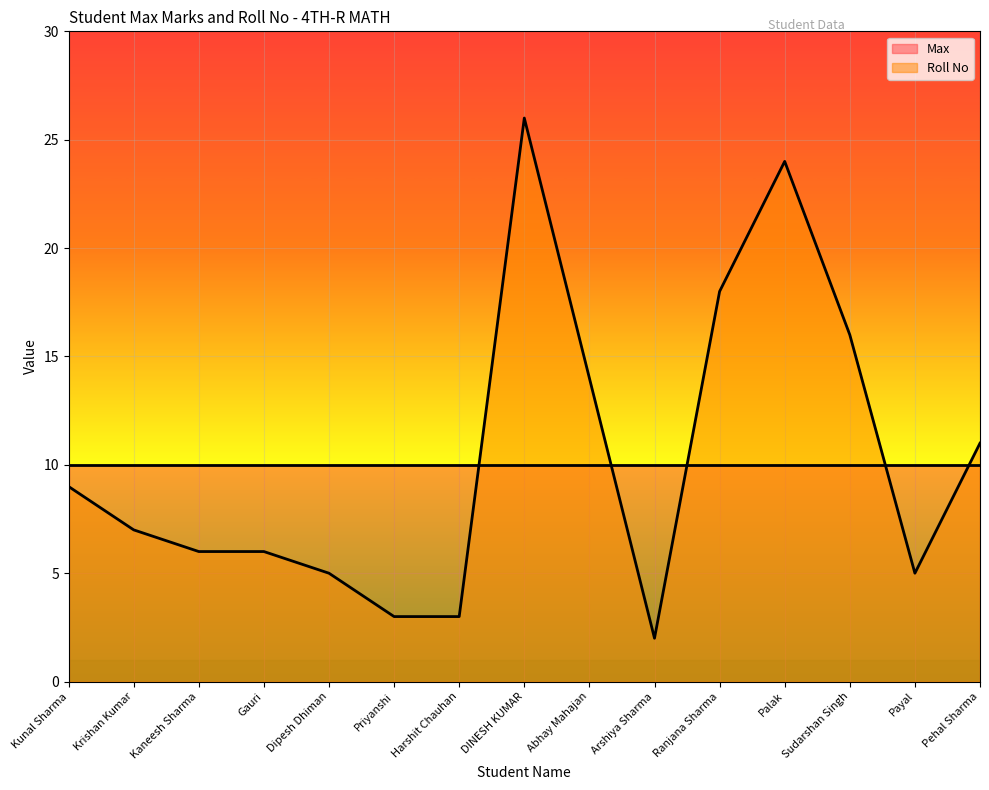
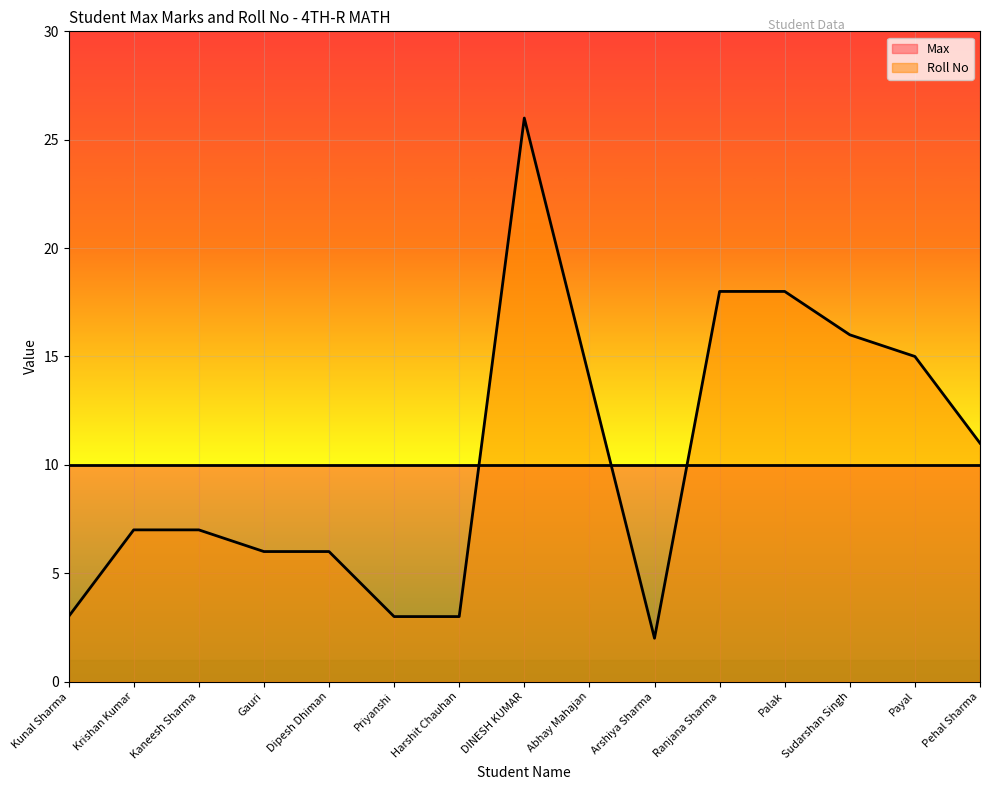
  {
    "Max": {
      "Kunal Sharma": 10,
      "Krishan Kumar": 10,
      "Kaneesh Sharma": 10,
      "Gauri": 10,
      "Dipesh Dhiman": 10,
      "Priyanshi": 10,
      "Harshit Chauhan": 10,
      "DINESH KUMAR": 10,
      "Abhay Mahajan": 10,
      "Arshiya Sharma": 10,
      "Ranjana Sharma": 10,
      "Palak": 10,
      "Sudarshan Singh": 10,
      "Payal": 10,
      "Pehal Sharma": 10
    },
    "Roll No": {
-     "Kunal Sharma": 9,
+     "Kunal Sharma": 3,
      "Krishan Kumar": 7,
-     "Kaneesh Sharma": 6,
+     "Kaneesh Sharma": 7,
      "Gauri": 6,
-     "Dipesh Dhiman": 5,
+     "Dipesh Dhiman": 6,
      "Priyanshi": 3,
      "Harshit Chauhan": 3,
      "DINESH KUMAR": 26,
      "Abhay Mahajan": 14,
      "Arshiya Sharma": 2,
      "Ranjana Sharma": 18,
-     "Palak": 24,
+     "Palak": 18,
      "Sudarshan Singh": 16,
-     "Payal": 5,
+     "Payal": 15,
      "Pehal Sharma": 11
    }
  }
